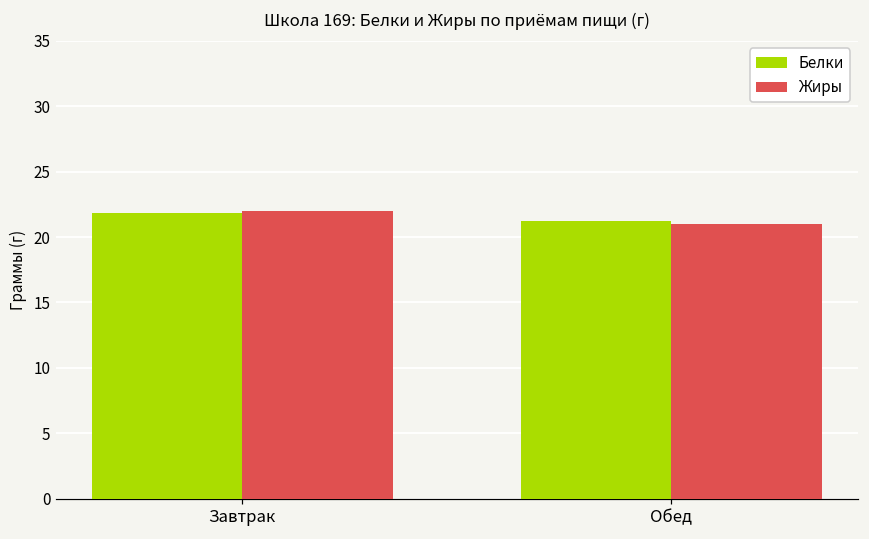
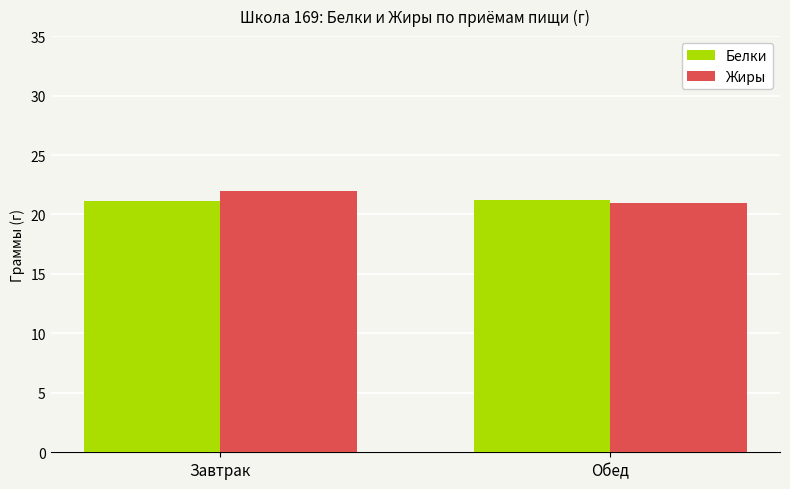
  {
    "Белки": {
-     "Завтрак": 21.9,
+     "Завтрак": 21.2,
      "Обед": 21.2
    },
    "Жиры": {
      "Завтрак": 22.0,
      "Обед": 21.0
    }
  }
